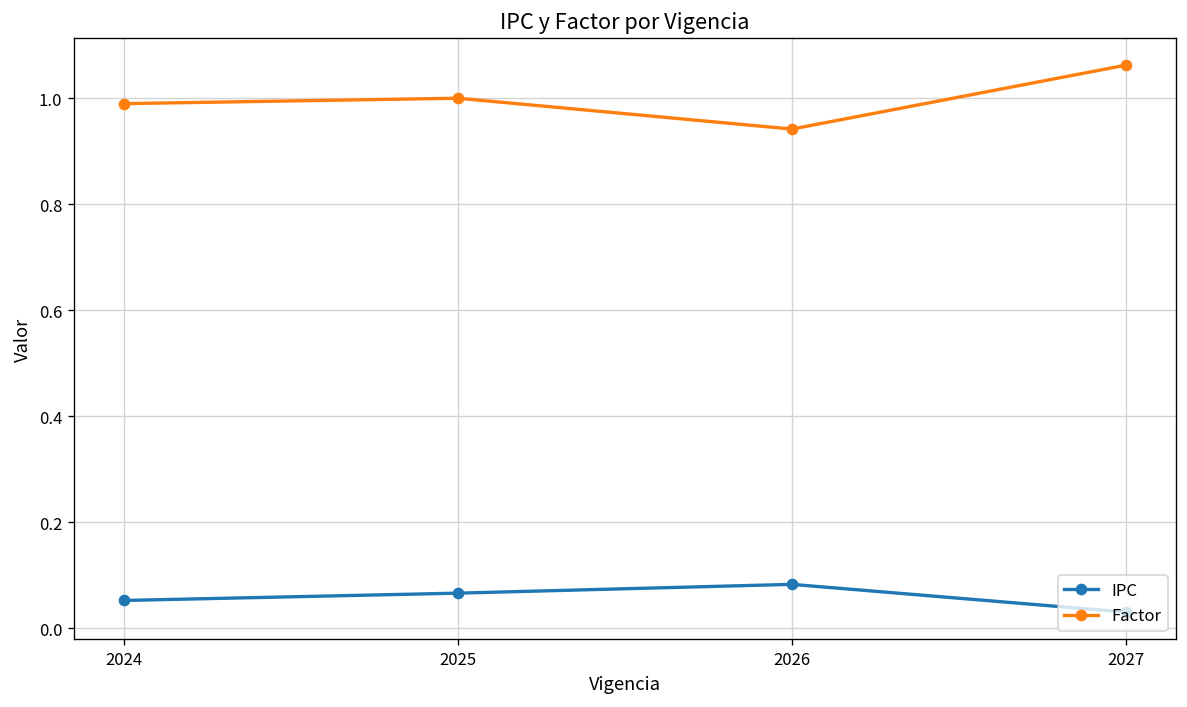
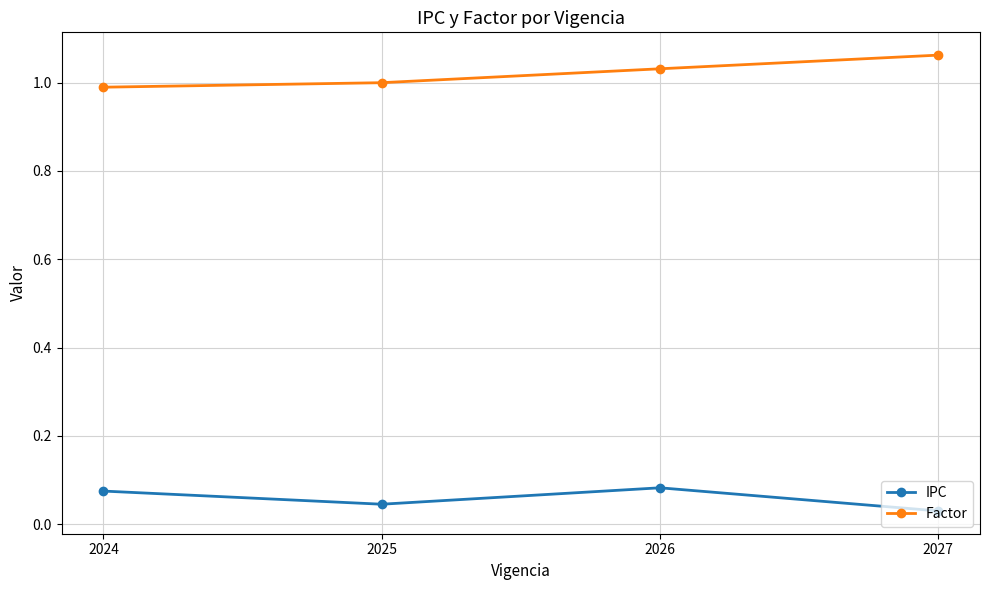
  {
    "IPC": {
-     "2024": 0.05,
-     "2025": 0.07,
+     "2024": 0.08,
+     "2025": 0.05,
      "2026": 0.08
    },
    "Factor": {
      "2024": 0.99,
      "2025": 1.00,
-     "2026": 0.94,
+     "2026": 1.03,
      "2027": 1.06
    }
  }
